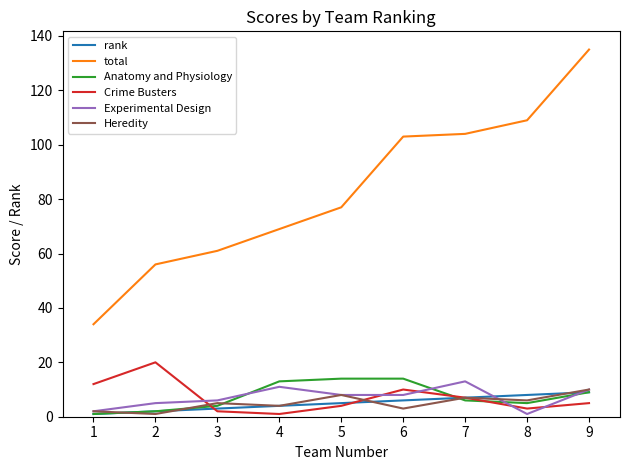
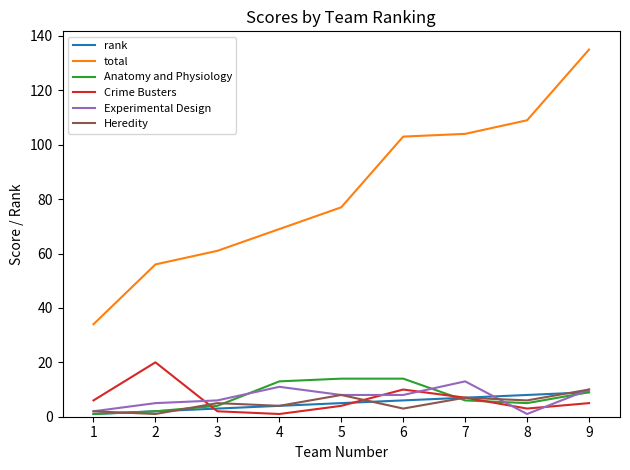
  {
    "rank": {
      "3": 3,
      "5": 5,
      "6": 6,
      "8": 8
    },
    "total": {
      "1": 34,
      "2": 56,
      "3": 61,
      "4": 69,
      "5": 77,
      "6": 103,
      "7": 104,
      "8": 109,
      "9": 135
    },
    "Anatomy and Physiology": {
      "3": 4,
      "4": 13,
      "5": 14,
      "6": 14,
      "7": 6,
      "8": 5
    },
    "Crime Busters": {
-     "1": 12,
+     "1": 6,
      "2": 20,
      "3": 2,
      "4": 1,
      "5": 4,
      "6": 10,
      "8": 3,
      "9": 5
    },
    "Experimental Design": {
      "2": 5,
      "3": 6,
      "4": 11,
      "6": 8,
      "7": 13,
      "8": 1
    },
    "Heredity": {
      "2": 1,
      "3": 5,
      "6": 3,
      "8": 6
    }
  }
